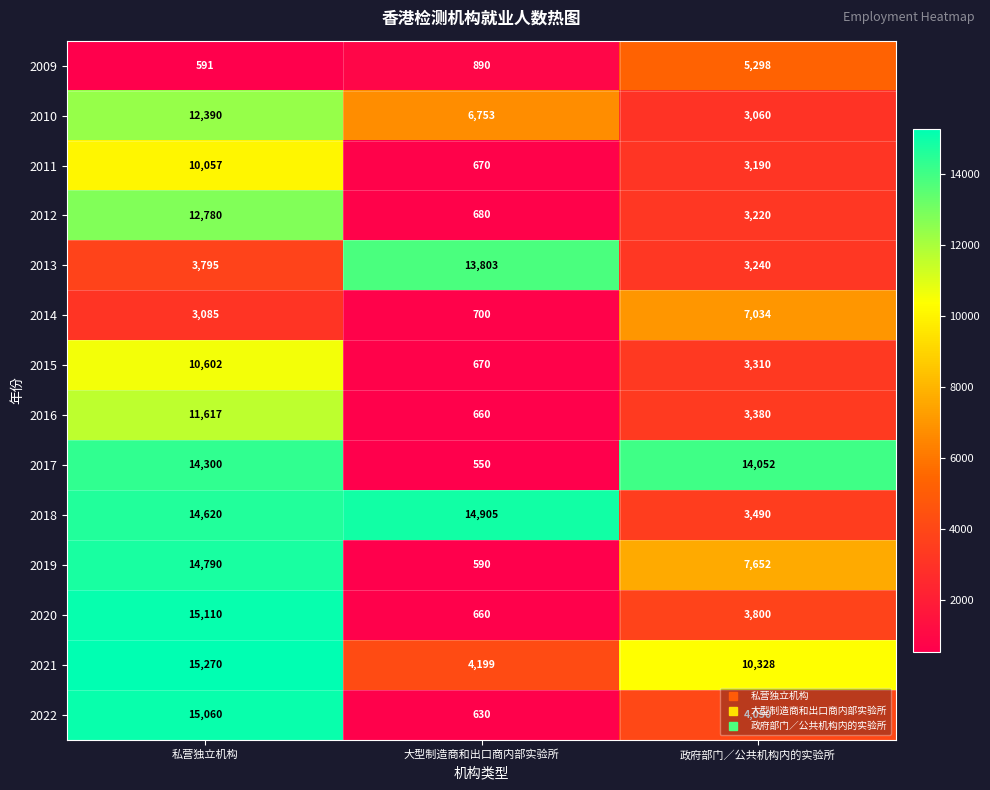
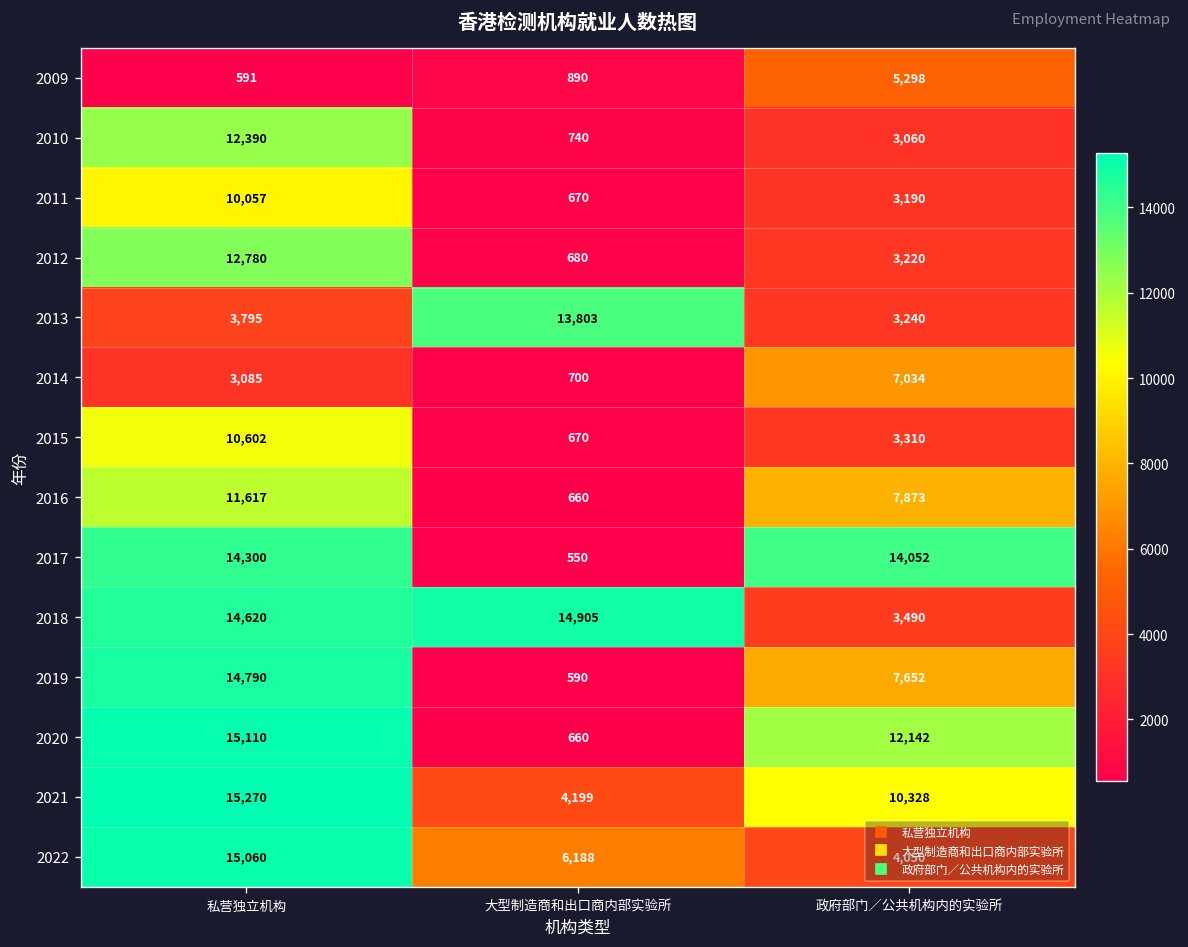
  {
    "2009": {
      "私营独立机构": "591",
      "大型制造商和出口商内部实验所": "890",
      "政府部门／公共机构内的实验所": "5,298"
    },
    "2010": {
      "私营独立机构": "12,390",
-     "大型制造商和出口商内部实验所": "6,753",
+     "大型制造商和出口商内部实验所": "740",
      "政府部门／公共机构内的实验所": "3,060"
    },
    "2011": {
      "私营独立机构": "10,057",
      "大型制造商和出口商内部实验所": "670",
      "政府部门／公共机构内的实验所": "3,190"
    },
    "2012": {
      "私营独立机构": "12,780",
      "大型制造商和出口商内部实验所": "680",
      "政府部门／公共机构内的实验所": "3,220"
    },
    "2013": {
      "私营独立机构": "3,795",
      "大型制造商和出口商内部实验所": "13,803",
      "政府部门／公共机构内的实验所": "3,240"
    },
    "2014": {
      "私营独立机构": "3,085",
      "大型制造商和出口商内部实验所": "700",
      "政府部门／公共机构内的实验所": "7,034"
    },
    "2015": {
      "私营独立机构": "10,602",
      "大型制造商和出口商内部实验所": "670",
      "政府部门／公共机构内的实验所": "3,310"
    },
    "2016": {
      "私营独立机构": "11,617",
      "大型制造商和出口商内部实验所": "660",
-     "政府部门／公共机构内的实验所": "3,380"
+     "政府部门／公共机构内的实验所": "7,873"
    },
    "2017": {
      "私营独立机构": "14,300",
      "大型制造商和出口商内部实验所": "550",
      "政府部门／公共机构内的实验所": "14,052"
    },
    "2018": {
      "私营独立机构": "14,620",
      "大型制造商和出口商内部实验所": "14,905",
      "政府部门／公共机构内的实验所": "3,490"
    },
    "2019": {
      "私营独立机构": "14,790",
      "大型制造商和出口商内部实验所": "590",
      "政府部门／公共机构内的实验所": "7,652"
    },
    "2020": {
      "私营独立机构": "15,110",
      "大型制造商和出口商内部实验所": "660",
-     "政府部门／公共机构内的实验所": "3,800"
+     "政府部门／公共机构内的实验所": "12,142"
    },
    "2021": {
      "私营独立机构": "15,270",
      "大型制造商和出口商内部实验所": "4,199",
      "政府部门／公共机构内的实验所": "10,328"
    },
    "2022": {
      "私营独立机构": "15,060",
-     "大型制造商和出口商内部实验所": "630"
+     "大型制造商和出口商内部实验所": "6,188"
    }
  }
